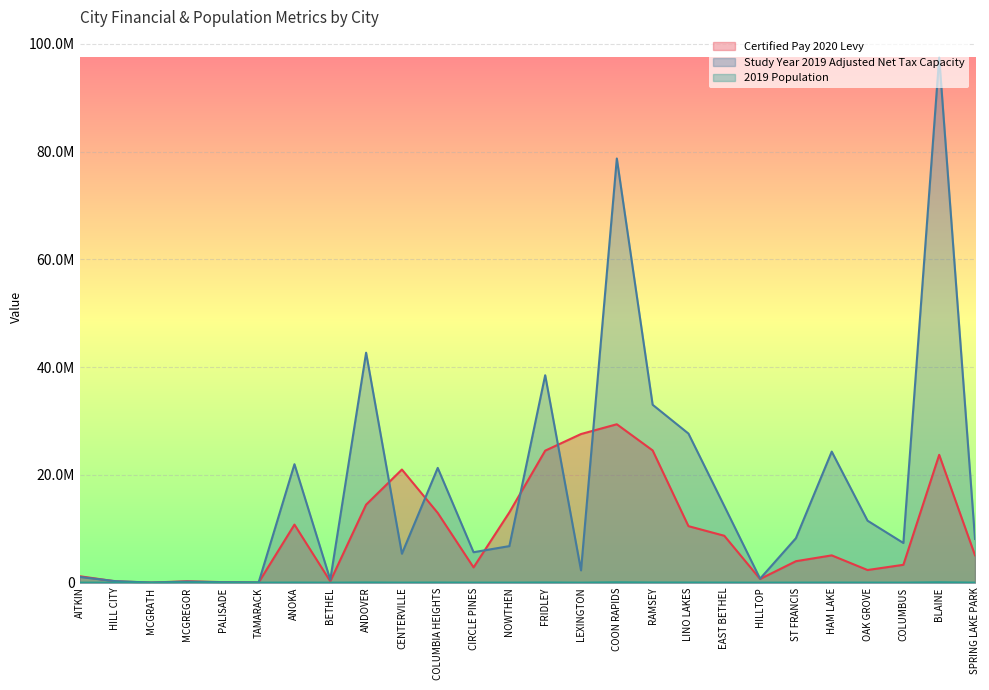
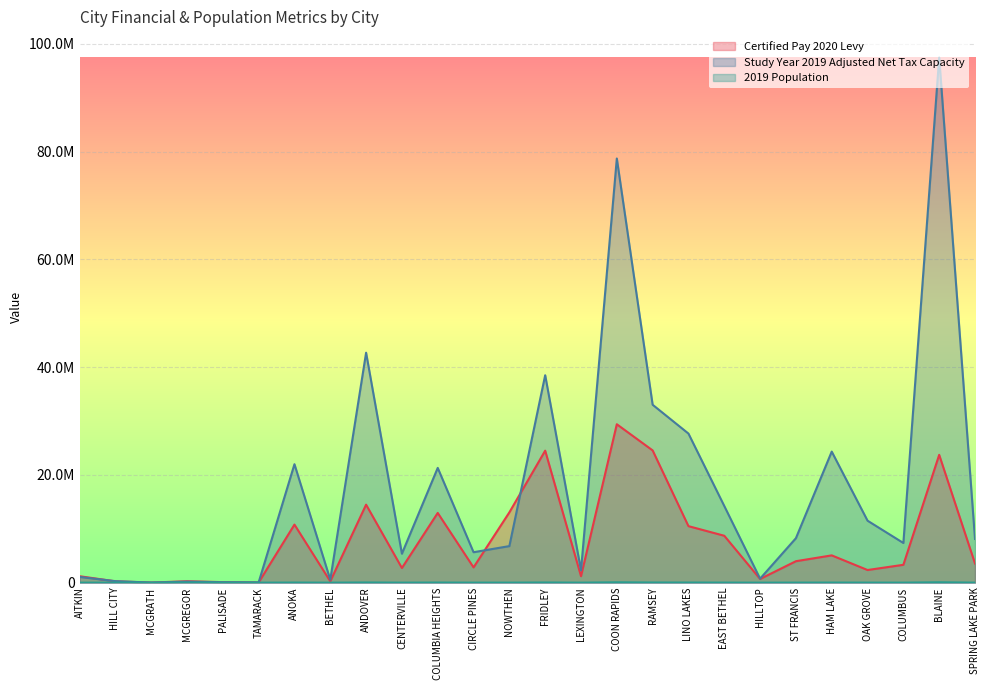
  {
    "Certified Pay 2020 Levy": {
      "ANOKA": 11000000,
      "ANDOVER": 14000000,
-     "CENTERVILLE": 21000000,
+     "CENTERVILLE": 3000000,
      "COLUMBIA HEIGHTS": 13000000,
      "CIRCLE PINES": 3000000,
      "NOWTHEN": 13000000,
      "FRIDLEY": 25000000,
-     "LEXINGTON": 28000000,
+     "LEXINGTON": 1000000,
      "COON RAPIDS": 29000000,
      "RAMSEY": 25000000,
      "LINO LAKES": 10000000,
      "EAST BETHEL": 9000000,
      "ST FRANCIS": 4000000,
      "HAM LAKE": 5000000,
      "OAK GROVE": 2000000,
      "COLUMBUS": 3000000,
      "BLAINE": 24000000,
-     "SPRING LAKE PARK": 5000000
+     "SPRING LAKE PARK": 4000000
    }
  }
